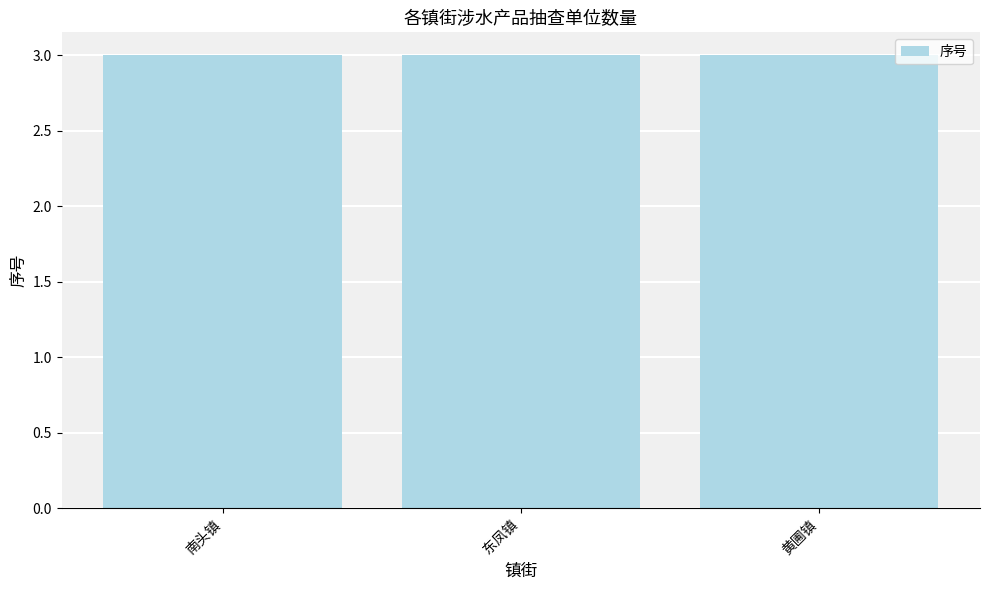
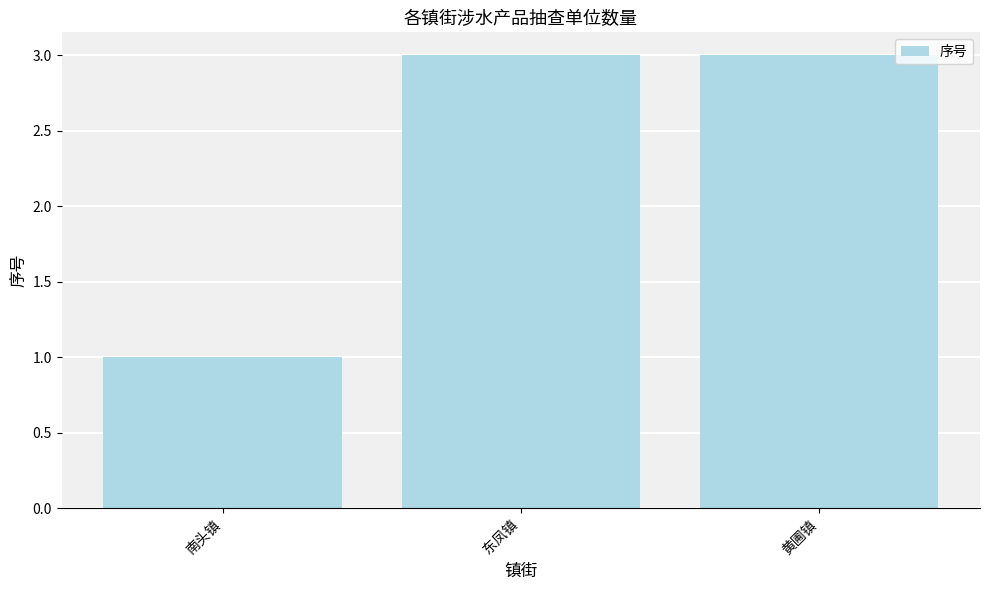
  {
-   "南头镇": 3,
+   "南头镇": 1,
    "东凤镇": 3,
    "黄圃镇": 3
  }
